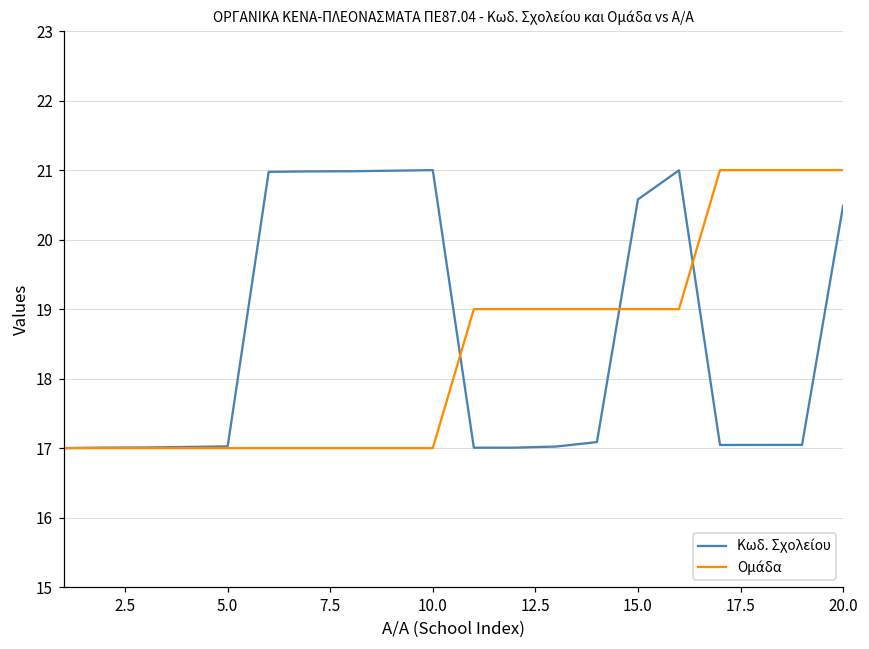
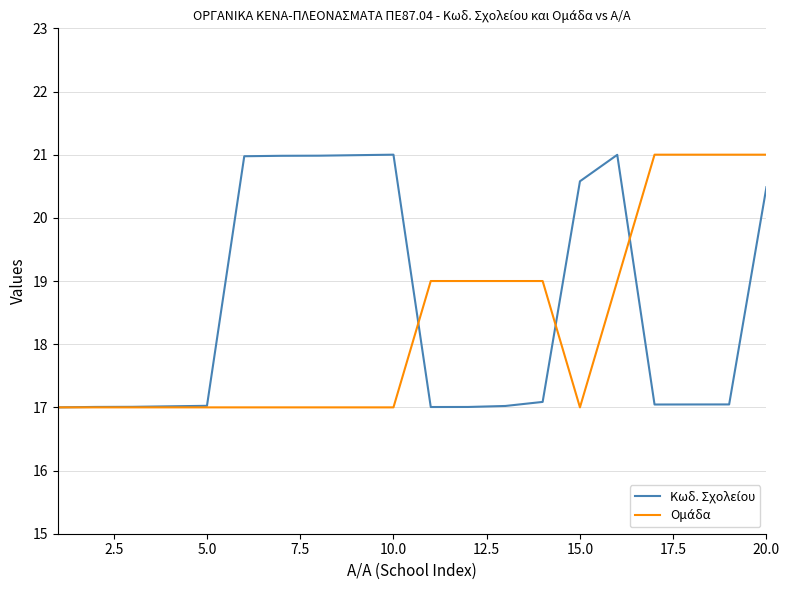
  {
    "Κωδ. Σχολείου": {
      "10.0": 21.0,
      "15.0": 20.6,
      "20.0": 20.5
    },
    "Ομάδα": {
      "10.0": 17.0,
-     "15.0": 19.0,
+     "15.0": 17.0,
      "20.0": 21.0
    }
  }
